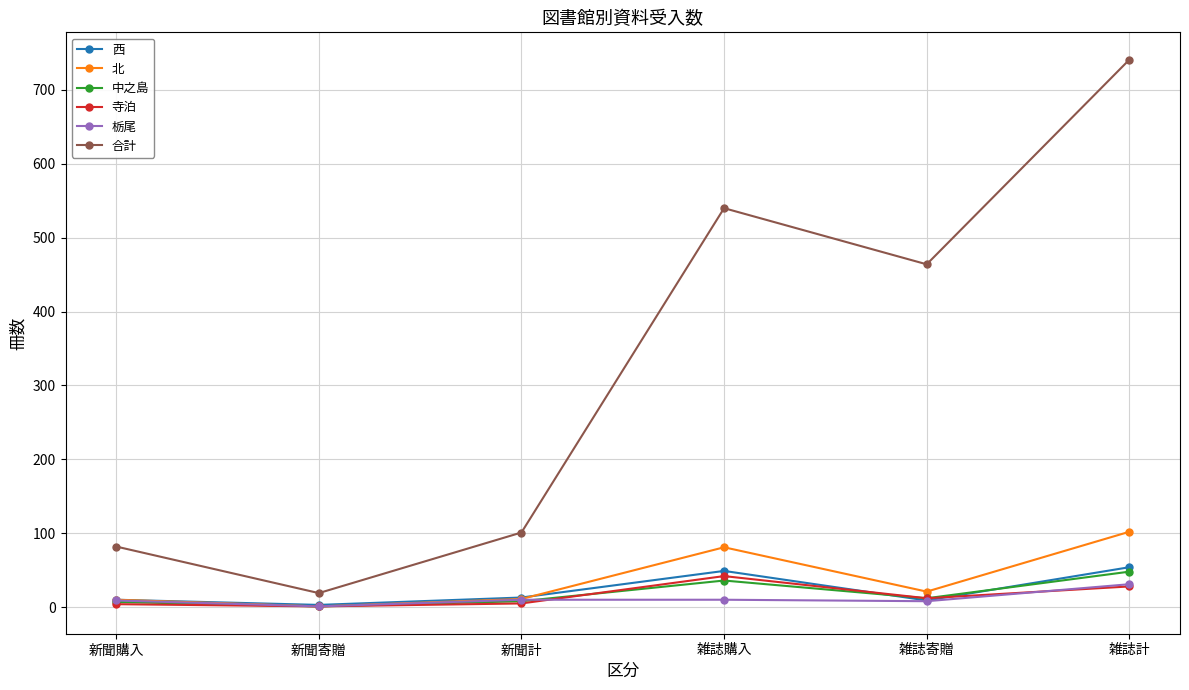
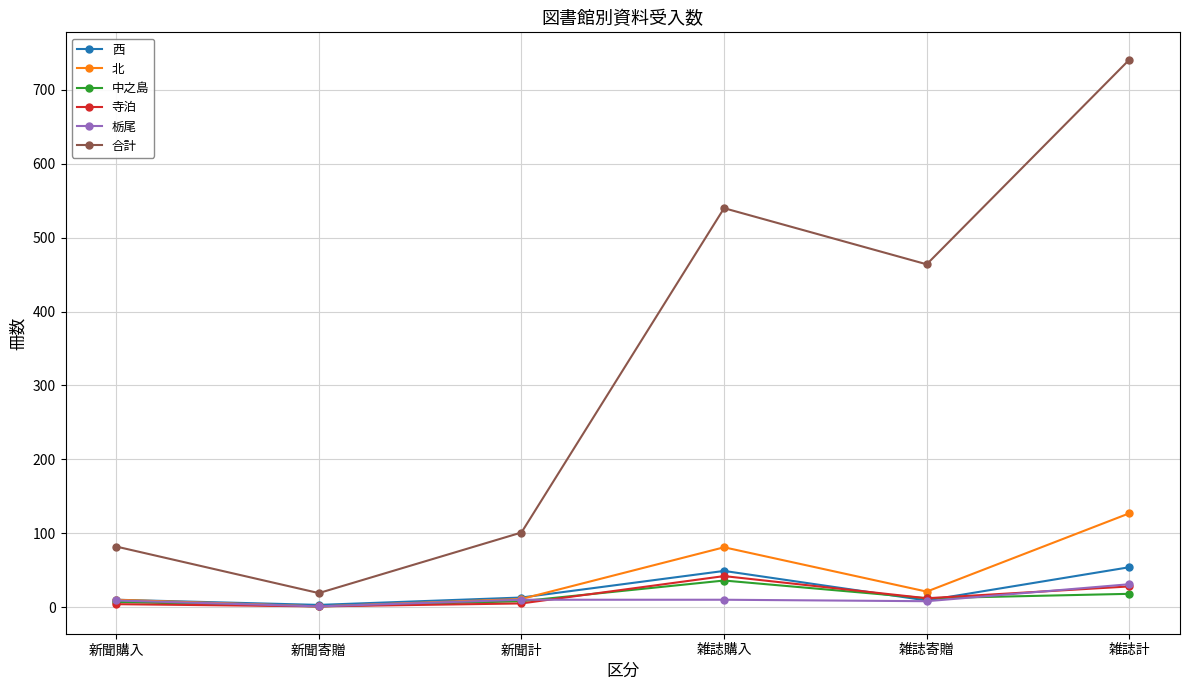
  {
    "西": {
      "雑誌購入": 50,
      "雑誌計": 50
    },
    "北": {
      "雑誌購入": 80,
      "雑誌寄贈": 20,
-     "雑誌計": 100
+     "雑誌計": 130
    },
    "中之島": {
      "雑誌購入": 40,
-     "雑誌計": 50
+     "雑誌計": 20
    },
    "寺泊": {
      "雑誌購入": 40
    },
    "栃尾": {
      "雑誌購入": 10
    },
    "合計": {
      "新聞購入": 80,
      "新聞寄贈": 20,
      "新聞計": 100,
      "雑誌購入": 540,
      "雑誌寄贈": 460,
      "雑誌計": 740
    }
  }
